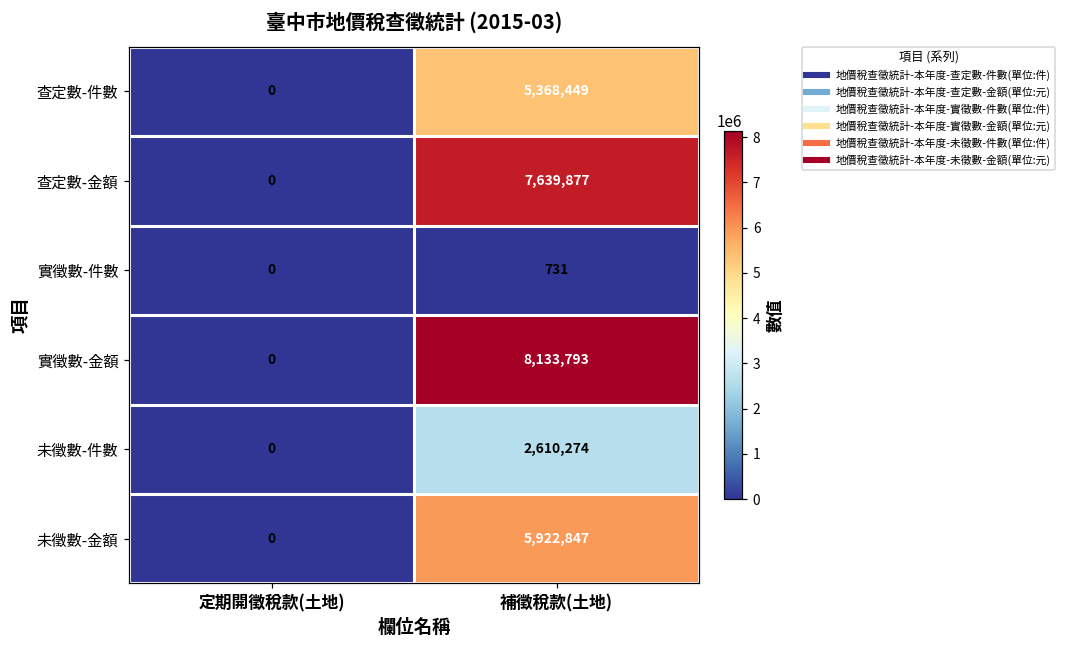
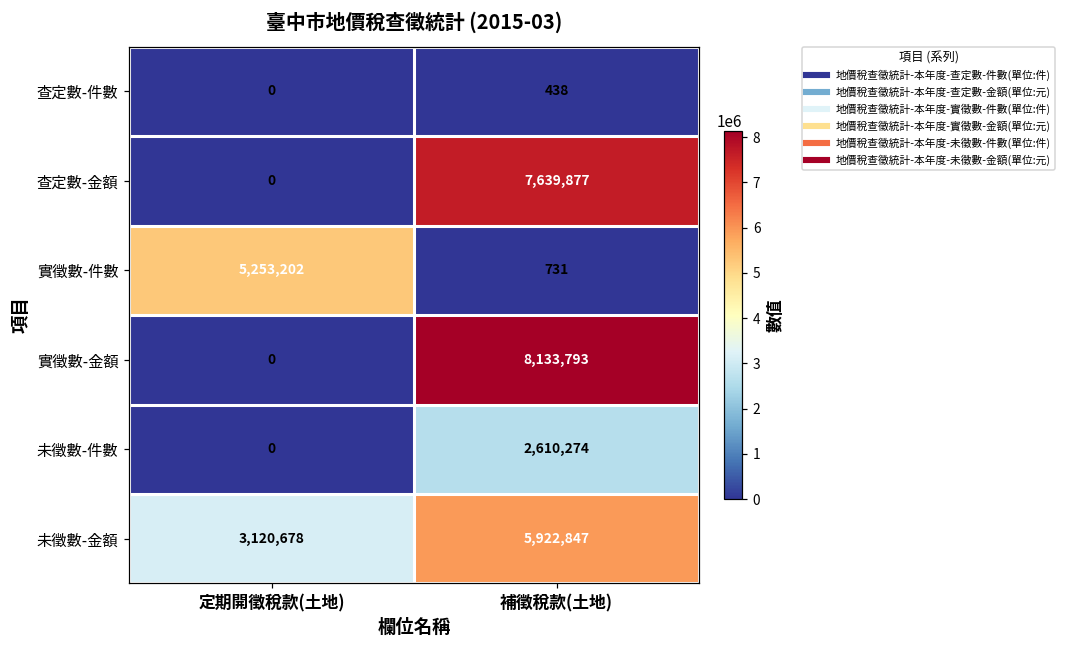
  {
    "查定數-件數": {
      "定期開徵稅款(土地)": "0",
-     "補徵稅款(土地)": "5,368,449"
+     "補徵稅款(土地)": "438"
    },
    "查定數-金額": {
      "定期開徵稅款(土地)": "0",
      "補徵稅款(土地)": "7,639,877"
    },
    "實徵數-件數": {
-     "定期開徵稅款(土地)": "0",
+     "定期開徵稅款(土地)": "5,253,202",
      "補徵稅款(土地)": "731"
    },
    "實徵數-金額": {
      "定期開徵稅款(土地)": "0",
      "補徵稅款(土地)": "8,133,793"
    },
    "未徵數-件數": {
      "定期開徵稅款(土地)": "0",
      "補徵稅款(土地)": "2,610,274"
    },
    "未徵數-金額": {
-     "定期開徵稅款(土地)": "0",
+     "定期開徵稅款(土地)": "3,120,678",
      "補徵稅款(土地)": "5,922,847"
    }
  }
